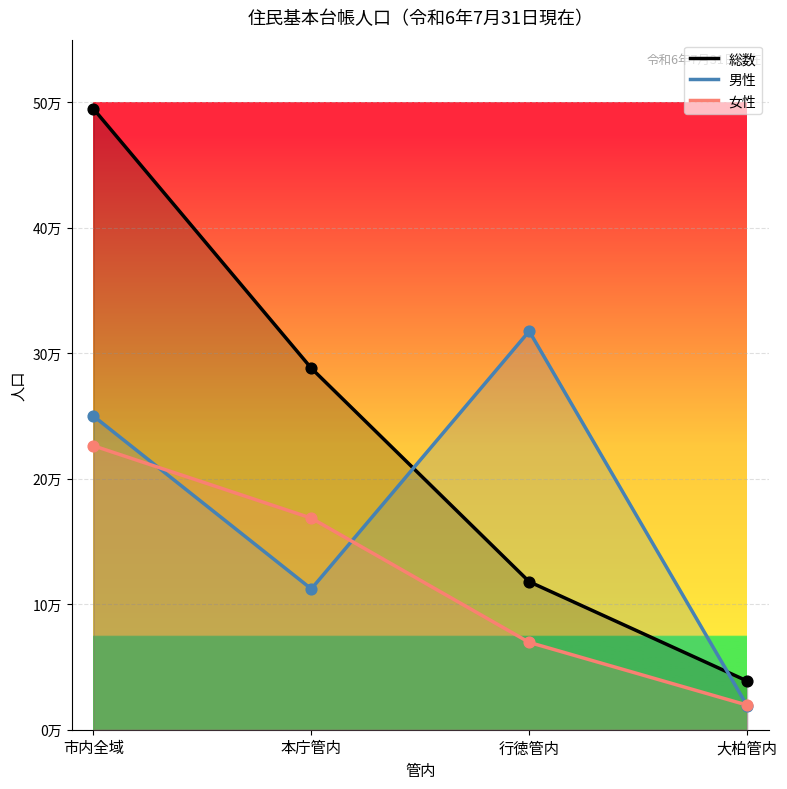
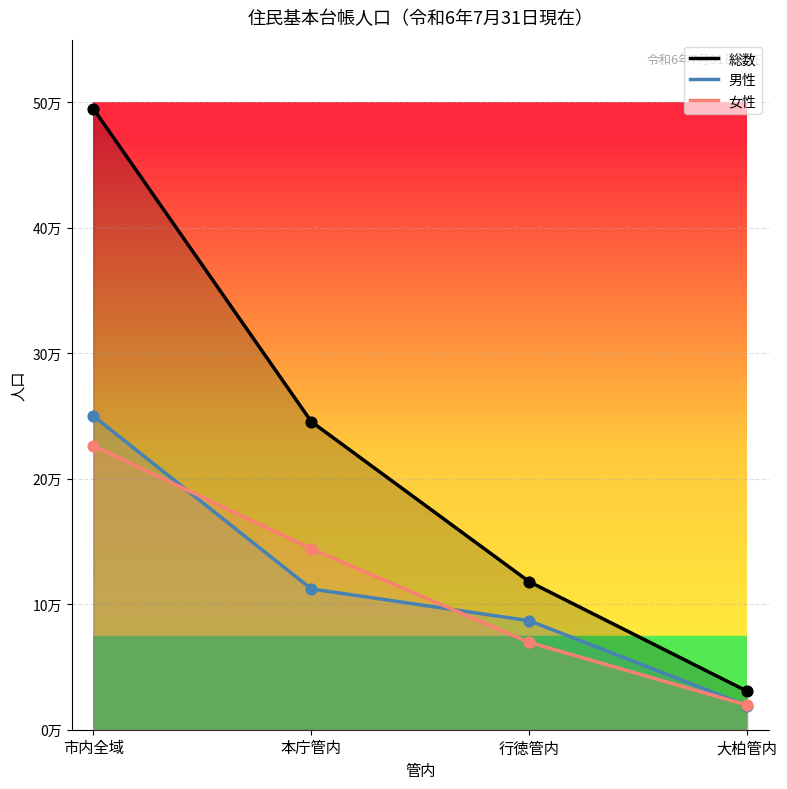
  {
    "総数": {
      "市内全域": "49.5万",
-     "本庁管内": "28.8万",
+     "本庁管内": "24.6万",
      "行徳管内": "11.8万",
-     "大柏管内": "3.9万"
+     "大柏管内": "3.1万"
    },
    "男性": {
      "市内全域": "25.0万",
      "本庁管内": "11.2万",
-     "行徳管内": "31.8万"
+     "行徳管内": "8.7万"
    },
    "女性": {
      "市内全域": "22.6万",
-     "本庁管内": "16.9万",
+     "本庁管内": "14.4万",
      "行徳管内": "7.0万"
    }
  }
